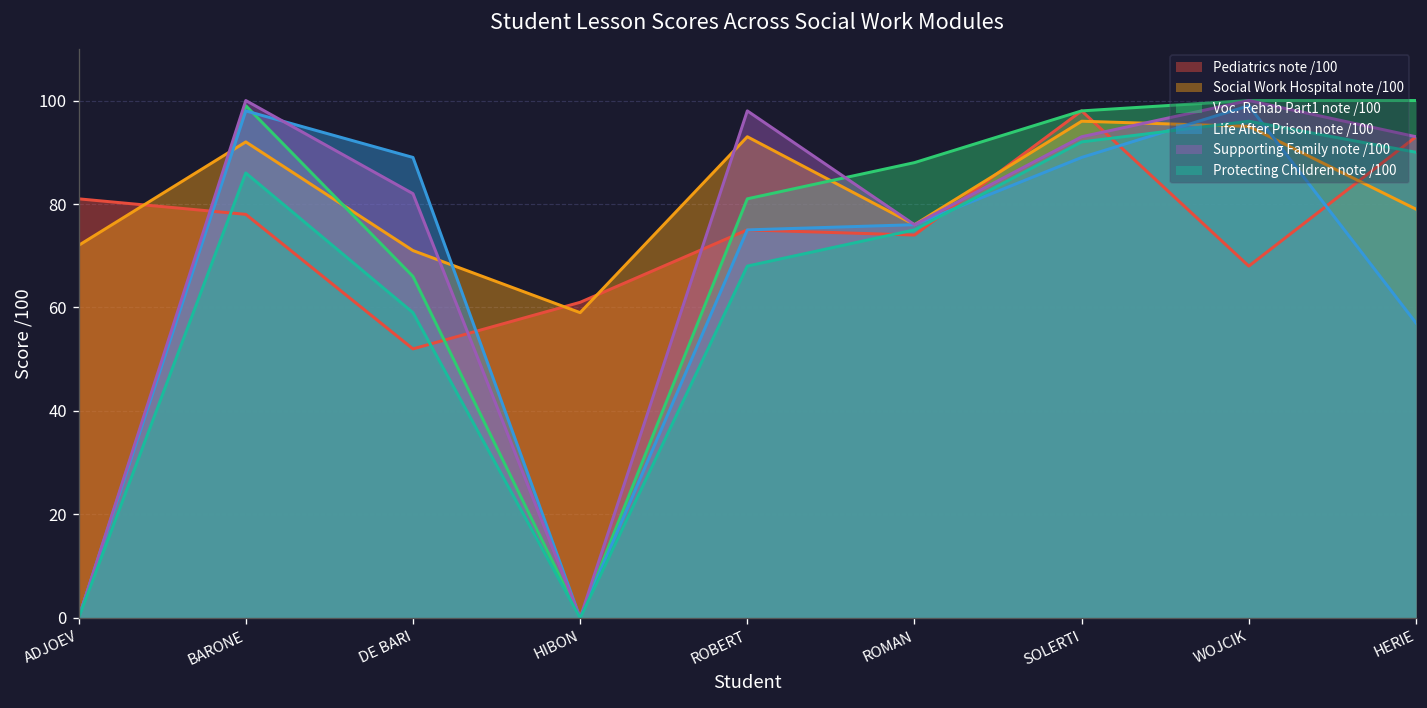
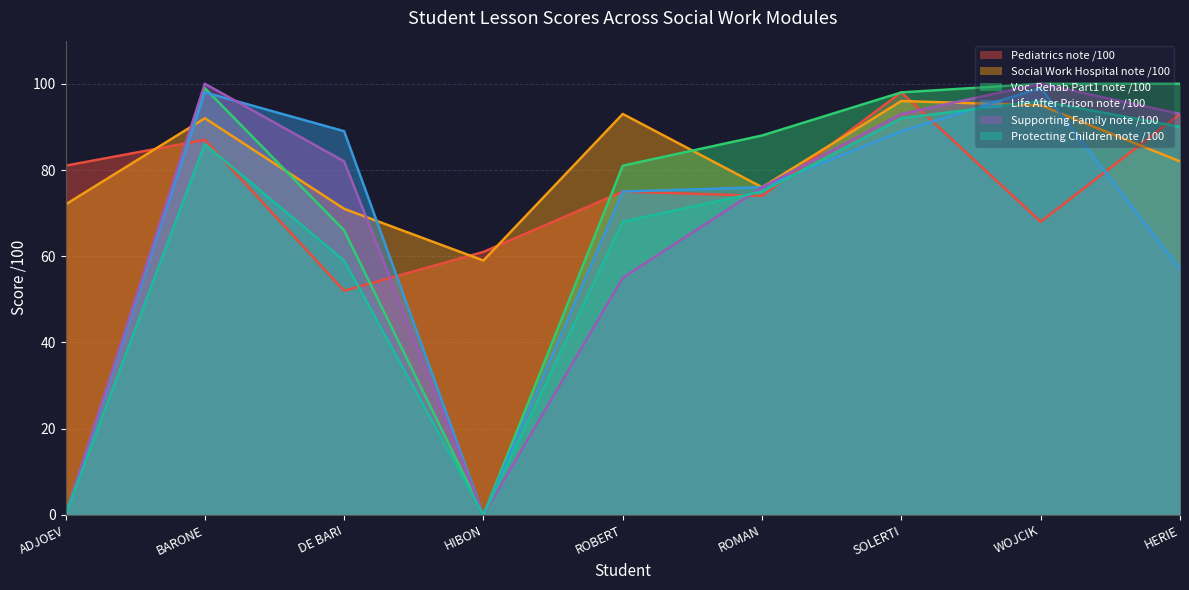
  {
    "Pediatrics note /100": {
      "ADJOEV": 81,
-     "BARONE": 78,
+     "BARONE": 87,
      "DE BARI": 52,
      "HIBON": 61,
      "ROMAN": 74,
      "WOJCIK": 68
    },
    "Social Work Hospital note /100": {
      "ADJOEV": 72,
      "BARONE": 92,
      "DE BARI": 71,
      "HIBON": 59,
      "ROBERT": 93,
      "SOLERTI": 96,
-     "HERIE": 79
+     "HERIE": 82
    },
    "Supporting Family note /100": {
      "BARONE": 100,
      "DE BARI": 82,
-     "ROBERT": 98,
+     "ROBERT": 55,
      "SOLERTI": 93
    }
  }
